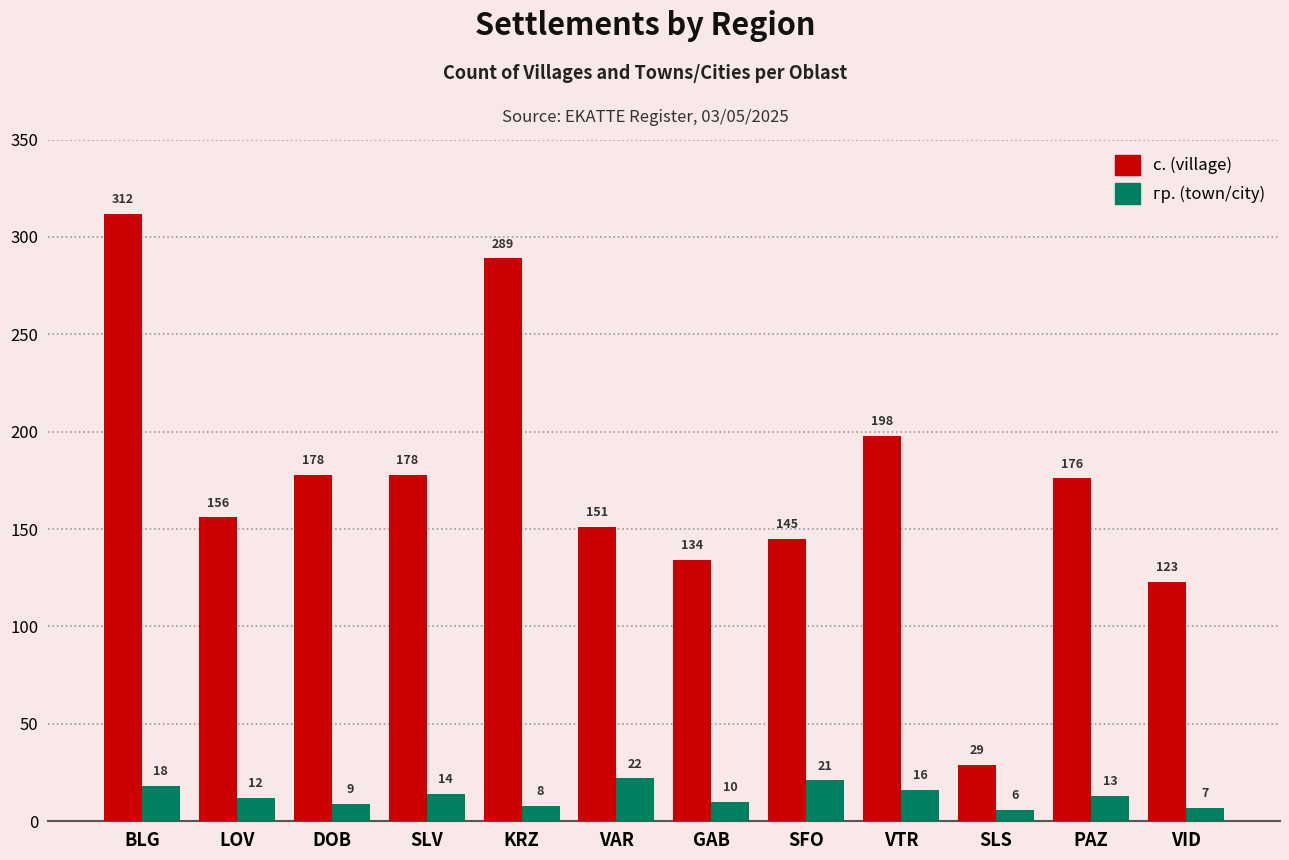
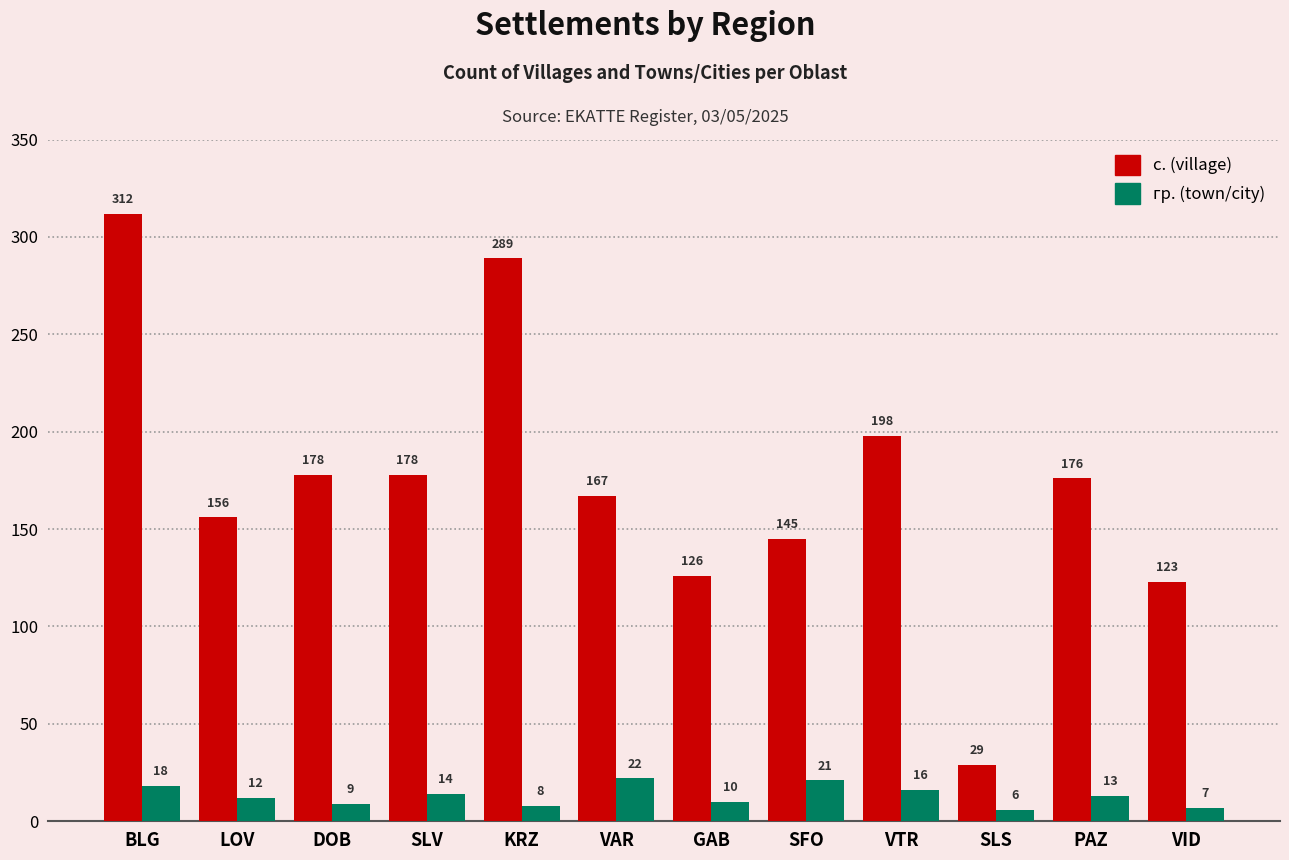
  {
    "с. (village)": {
      "BLG": 312,
      "LOV": 156,
      "DOB": 178,
      "SLV": 178,
      "KRZ": 289,
-     "VAR": 151,
-     "GAB": 134,
+     "VAR": 167,
+     "GAB": 126,
      "SFO": 145,
      "VTR": 198,
      "SLS": 29,
      "PAZ": 176,
      "VID": 123
    },
    "гр. (town/city)": {
      "BLG": 18,
      "LOV": 12,
      "DOB": 9,
      "SLV": 14,
      "KRZ": 8,
      "VAR": 22,
      "GAB": 10,
      "SFO": 21,
      "VTR": 16,
      "SLS": 6,
      "PAZ": 13,
      "VID": 7
    }
  }
